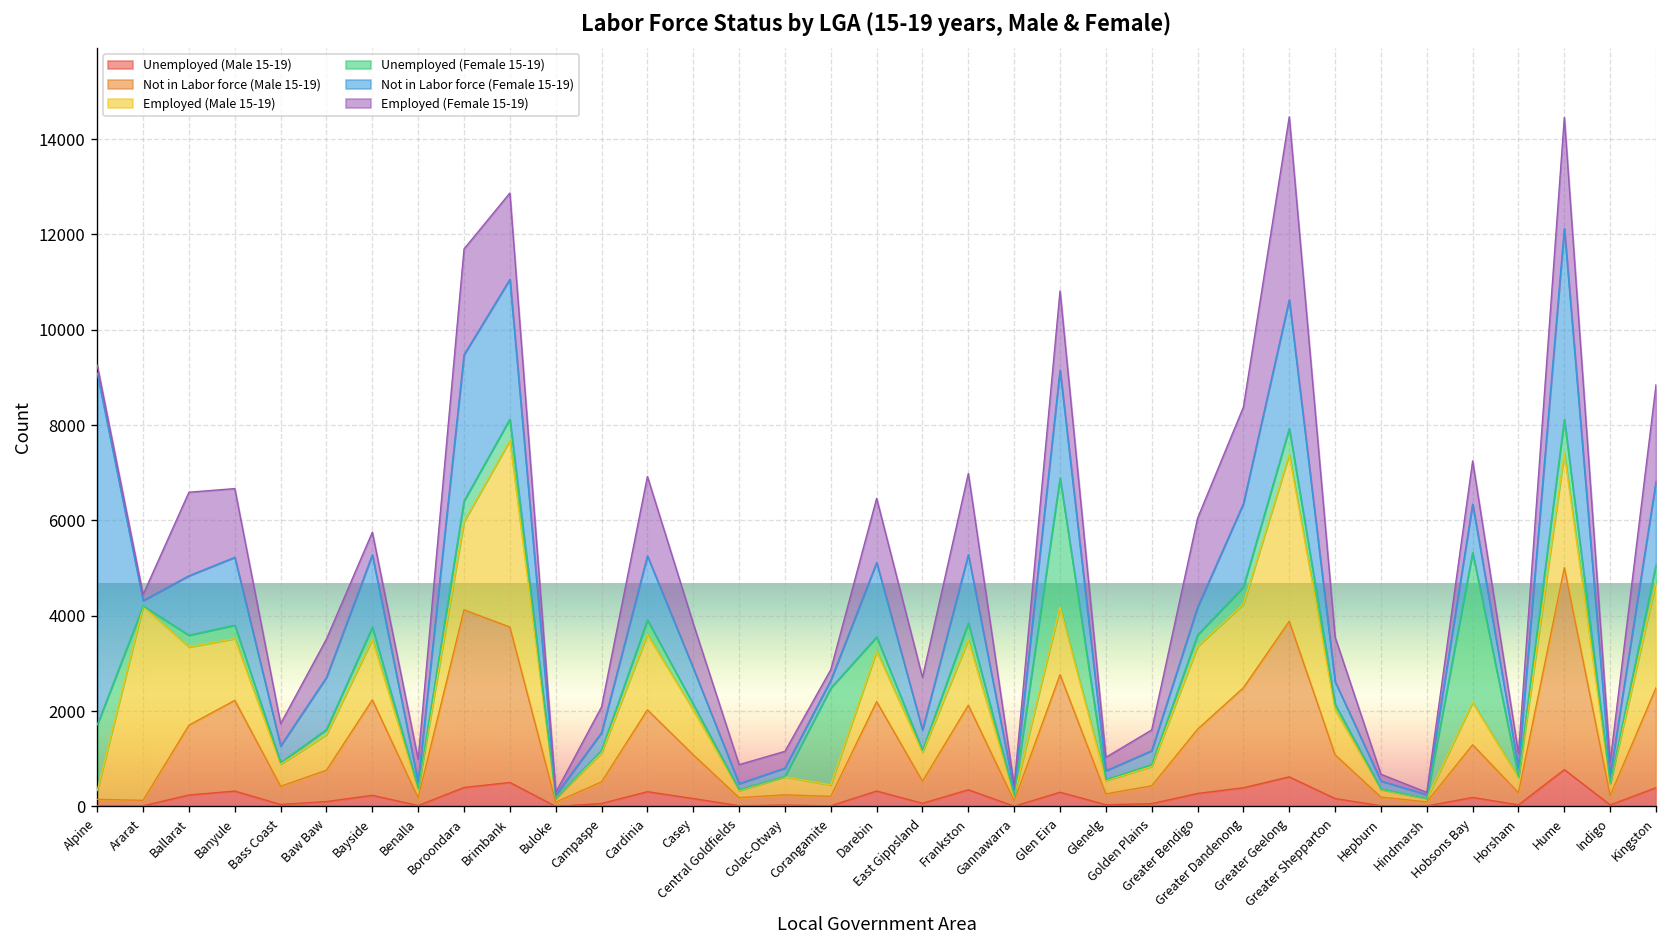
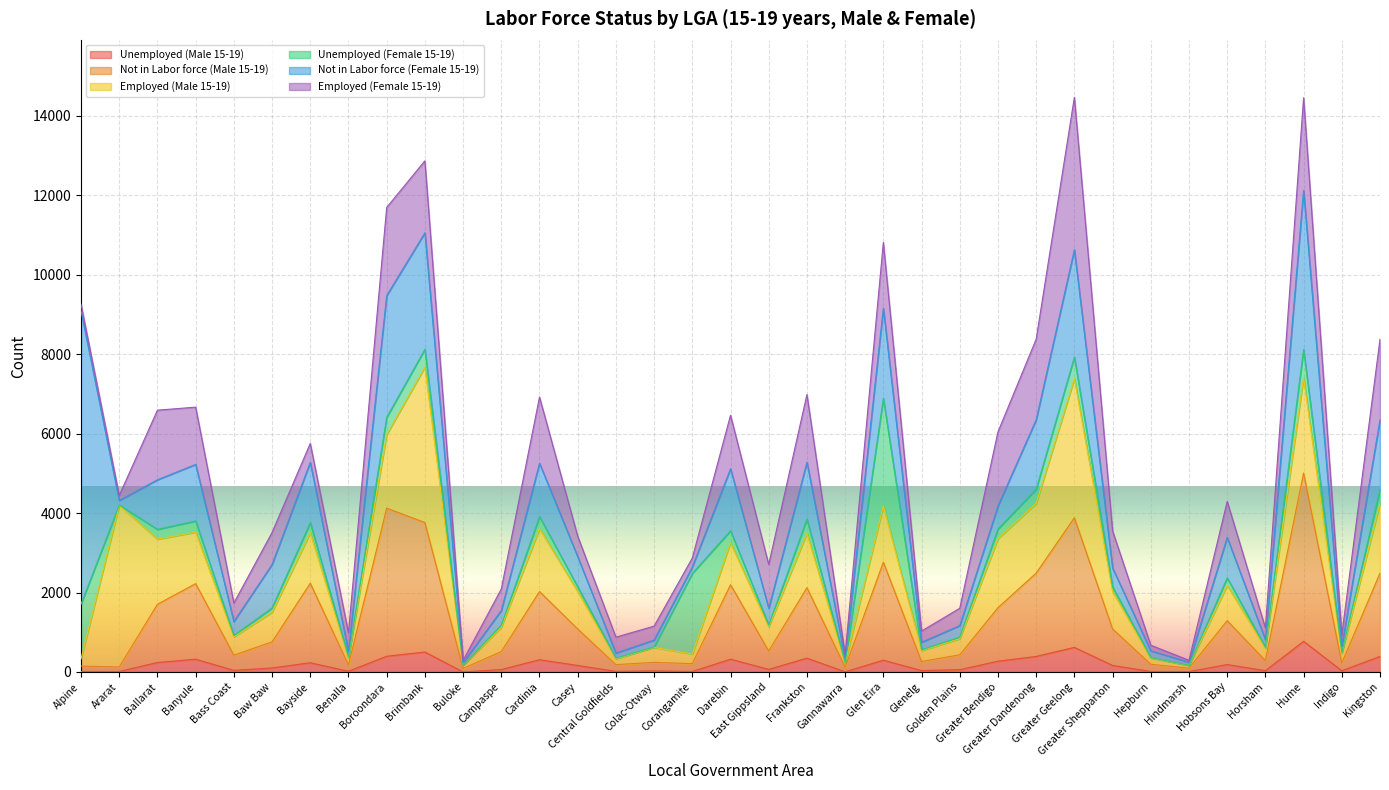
  {
    "Employed (Male 15-19)": {
      "Alpine": 200,
      "Ballarat": 1600,
      "Banyule": 1300,
      "Baw Baw": 700,
      "Bayside": 1300,
      "Boroondara": 1900,
      "Brimbank": 3900,
      "Cardinia": 1600,
      "Casey": 900,
      "Corangamite": 200,
      "Darebin": 1100,
      "Frankston": 1400,
      "Glen Eira": 1400,
      "Greater Bendigo": 1700,
      "Greater Dandenong": 1800,
      "Greater Geelong": 3500,
      "Greater Shepparton": 900,
      "Hobsons Bay": 900,
      "Hume": 2400,
-     "Kingston": 2200
+     "Kingston": 1800
    },
    "Unemployed (Female 15-19)": {
      "Alpine": 1400,
      "Ballarat": 200,
      "Banyule": 300,
      "Baw Baw": 100,
      "Bayside": 300,
      "Boroondara": 400,
      "Brimbank": 400,
      "Cardinia": 300,
      "Casey": 100,
      "Corangamite": 2000,
      "Darebin": 300,
      "Frankston": 400,
      "Glen Eira": 2700,
      "Greater Bendigo": 200,
      "Greater Dandenong": 400,
      "Greater Geelong": 500,
      "Greater Shepparton": 100,
-     "Hobsons Bay": 3100,
+     "Hobsons Bay": 200,
      "Hume": 700,
      "Kingston": 400
    },
    "Not in Labor force (Female 15-19)": {
      "Alpine": 7400,
      "Ararat": 100,
      "Ballarat": 1200,
      "Banyule": 1400,
      "Bass Coast": 400,
      "Baw Baw": 1100,
      "Bayside": 1500,
      "Benalla": 100,
      "Boroondara": 3100,
      "Brimbank": 2900,
      "Campaspe": 400,
      "Cardinia": 1300,
      "Casey": 800,
      "Central Goldfields": 100,
      "Colac-Otway": 200,
      "Corangamite": 200,
      "Darebin": 1600,
      "East Gippsland": 400,
      "Frankston": 1400,
      "Gannawarra": 100,
      "Glen Eira": 2300,
      "Glenelg": 200,
      "Golden Plains": 300,
      "Greater Bendigo": 600,
      "Greater Dandenong": 1800,
      "Greater Geelong": 2700,
      "Greater Shepparton": 500,
      "Hepburn": 200,
      "Hobsons Bay": 1000,
      "Horsham": 200,
      "Hume": 4000,
      "Indigo": 200,
      "Kingston": 1800
    },
    "Employed (Female 15-19)": {
      "Alpine": 200,
      "Ararat": 100,
      "Ballarat": 1800,
      "Banyule": 1400,
      "Bass Coast": 500,
      "Baw Baw": 800,
      "Bayside": 500,
      "Benalla": 500,
      "Boroondara": 2200,
      "Brimbank": 1800,
      "Campaspe": 500,
      "Cardinia": 1700,
-     "Casey": 900,
+     "Casey": 500,
      "Central Goldfields": 400,
      "Colac-Otway": 400,
      "Corangamite": 200,
      "Darebin": 1300,
      "East Gippsland": 1100,
      "Frankston": 1700,
      "Gannawarra": 100,
      "Glen Eira": 1700,
      "Glenelg": 300,
      "Golden Plains": 400,
      "Greater Bendigo": 1900,
      "Greater Dandenong": 2000,
      "Greater Geelong": 3800,
      "Greater Shepparton": 900,
      "Hepburn": 100,
      "Hobsons Bay": 900,
      "Horsham": 300,
      "Hume": 2300,
      "Indigo": 300,
      "Kingston": 2000
    }
  }
